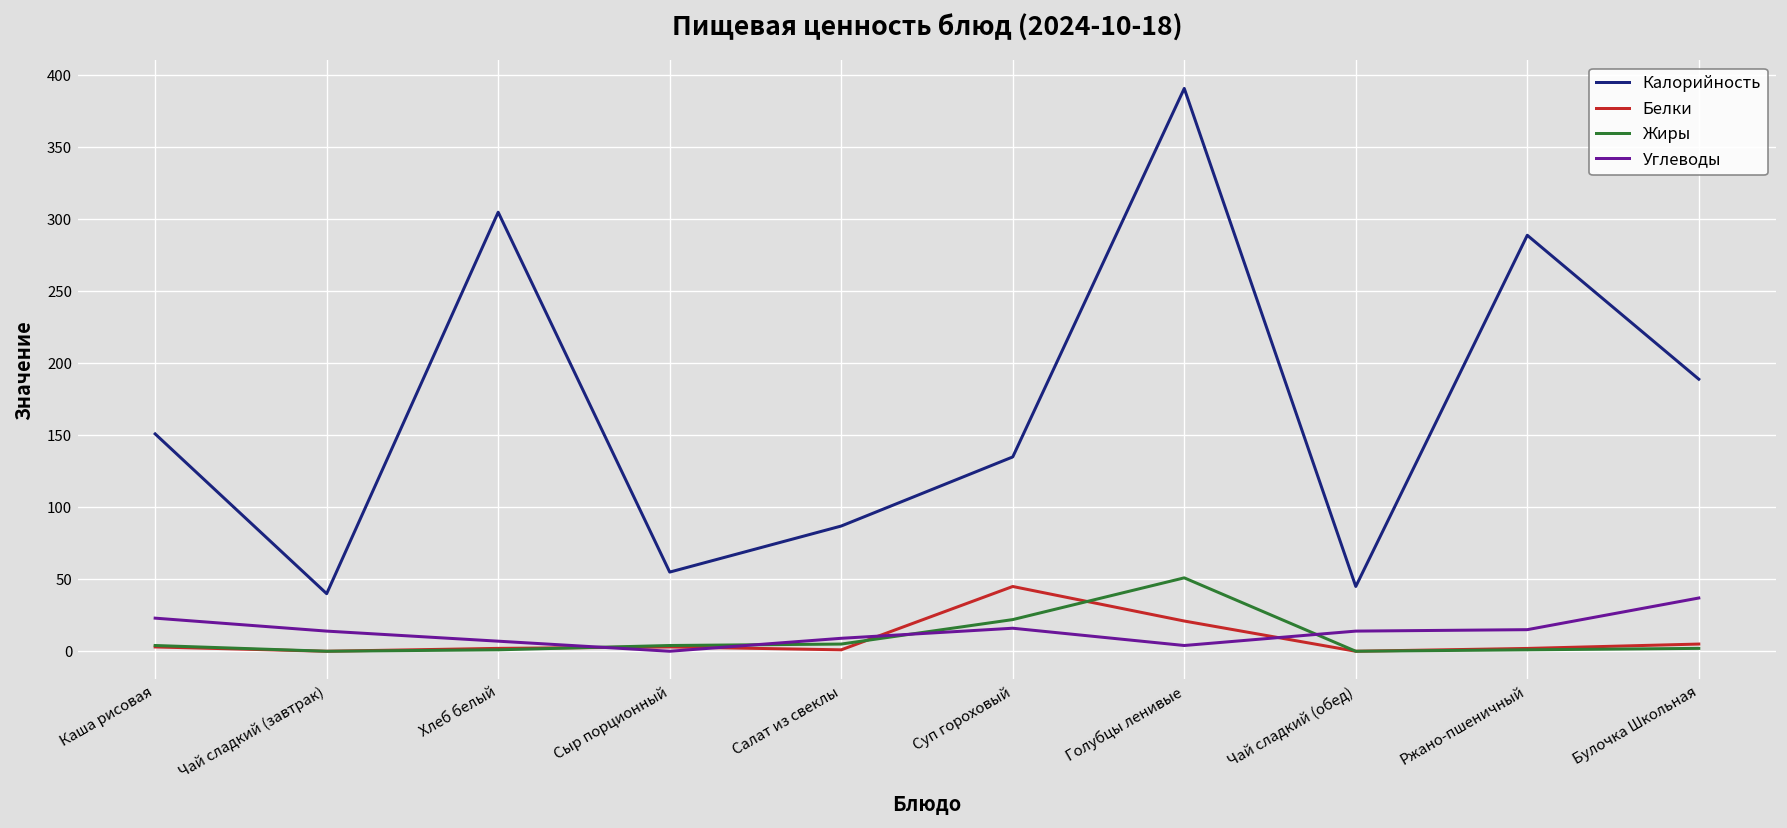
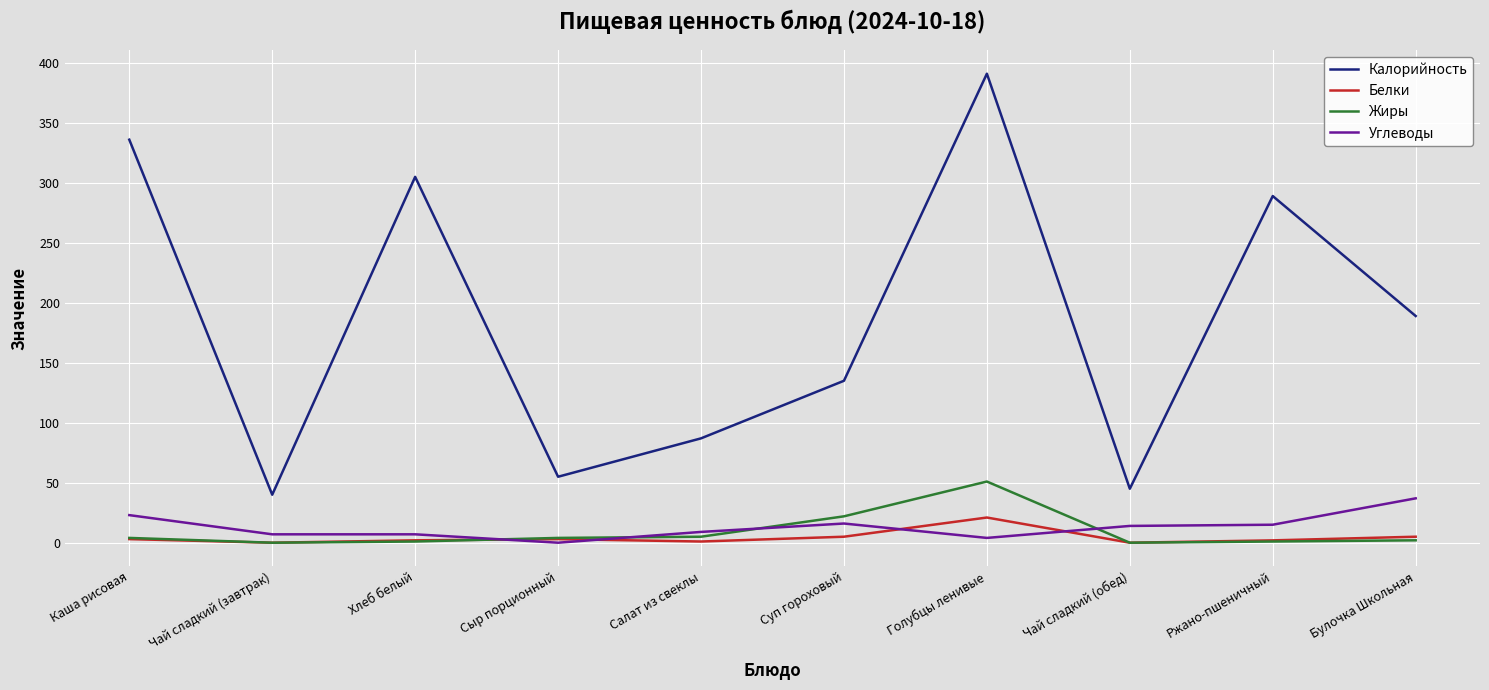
  {
    "Калорийность": {
-     "Каша рисовая": 151,
+     "Каша рисовая": 336,
      "Чай сладкий (завтрак)": 40,
      "Хлеб белый": 305,
      "Сыр порционный": 55,
      "Салат из свеклы": 87,
      "Суп гороховый": 135,
      "Голубцы ленивые": 391,
      "Чай сладкий (обед)": 45,
      "Ржано-пшеничный": 289,
      "Булочка Школьная": 189
    },
    "Белки": {
      "Салат из свеклы": 1,
-     "Суп гороховый": 45,
+     "Суп гороховый": 5,
      "Голубцы ленивые": 21,
      "Булочка Школьная": 5
    },
    "Жиры": {
      "Салат из свеклы": 5,
      "Суп гороховый": 22,
      "Голубцы ленивые": 51,
      "Булочка Школьная": 2
    },
    "Углеводы": {
      "Каша рисовая": 23,
-     "Чай сладкий (завтрак)": 14,
+     "Чай сладкий (завтрак)": 7,
      "Хлеб белый": 7,
      "Сыр порционный": 0,
      "Салат из свеклы": 9,
      "Суп гороховый": 16,
      "Голубцы ленивые": 4,
      "Чай сладкий (обед)": 14,
      "Ржано-пшеничный": 15,
      "Булочка Школьная": 37
    }
  }
